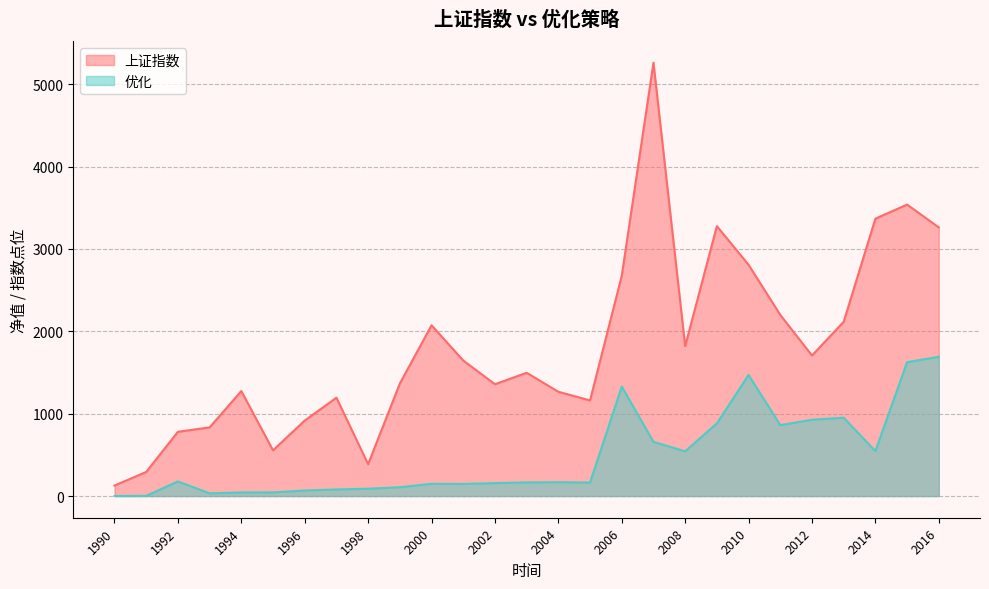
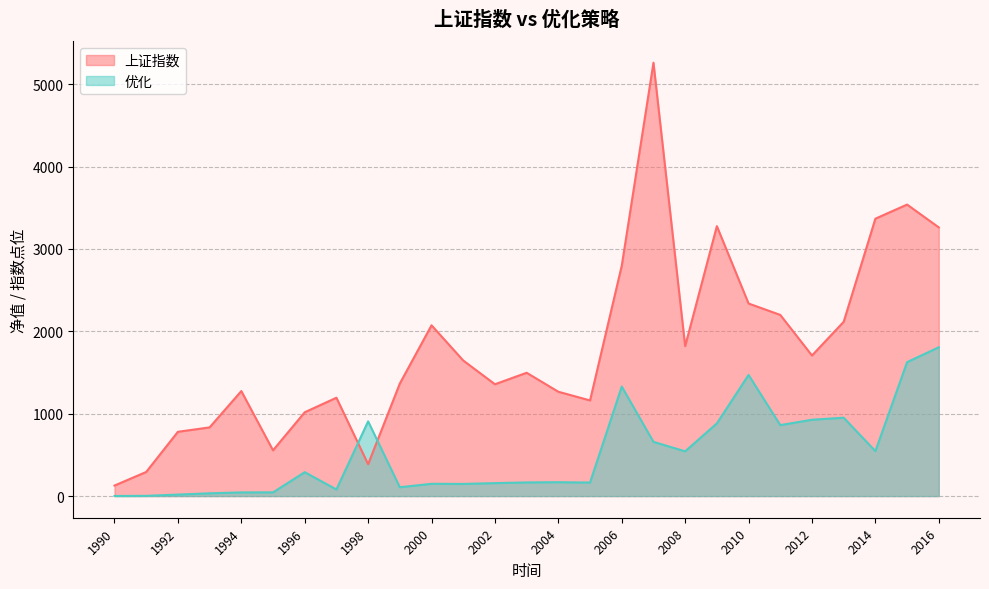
  {
    "上证指数": {
      "1990": 100,
      "1992": 800,
      "1994": 1300,
-     "1996": 900,
+     "1996": 1000,
      "1998": 400,
      "2000": 2100,
      "2002": 1400,
      "2004": 1300,
-     "2006": 2700,
+     "2006": 2800,
      "2008": 1800,
-     "2010": 2800,
+     "2010": 2300,
      "2012": 1700,
      "2014": 3400,
      "2016": 3300
    },
    "优化": {
      "1990": 0,
-     "1992": 200,
+     "1992": 0,
      "1994": 0,
-     "1996": 100,
-     "1998": 100,
+     "1996": 300,
+     "1998": 900,
      "2000": 100,
      "2002": 200,
      "2004": 200,
      "2006": 1300,
      "2008": 500,
      "2010": 1500,
      "2012": 900,
      "2014": 500,
-     "2016": 1700
+     "2016": 1800
    }
  }
